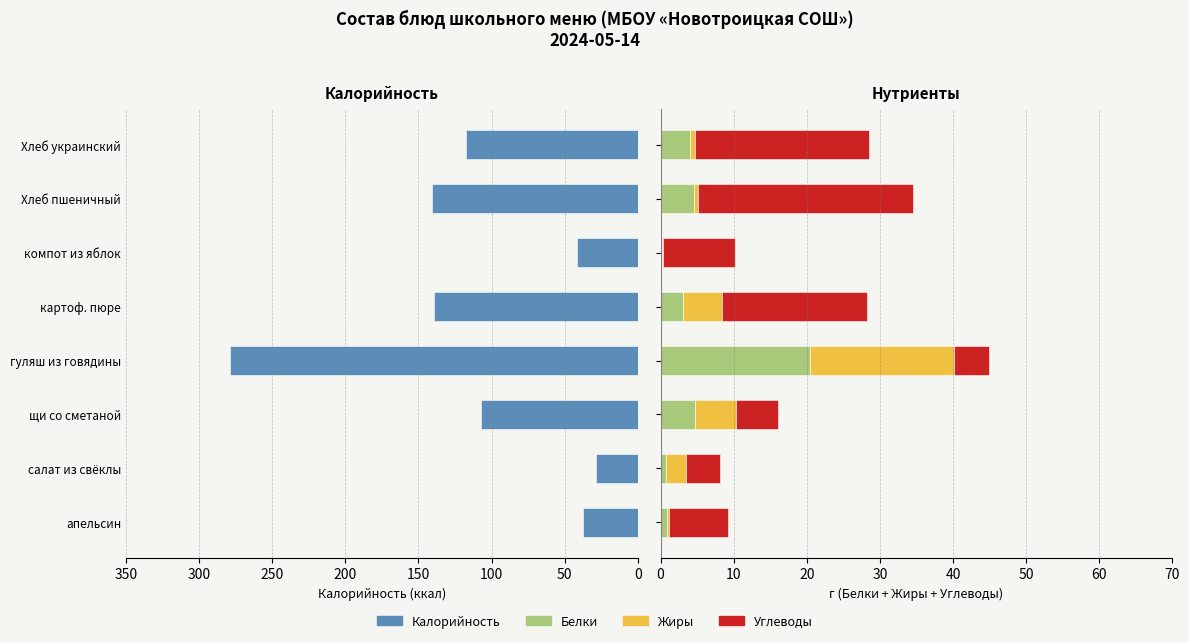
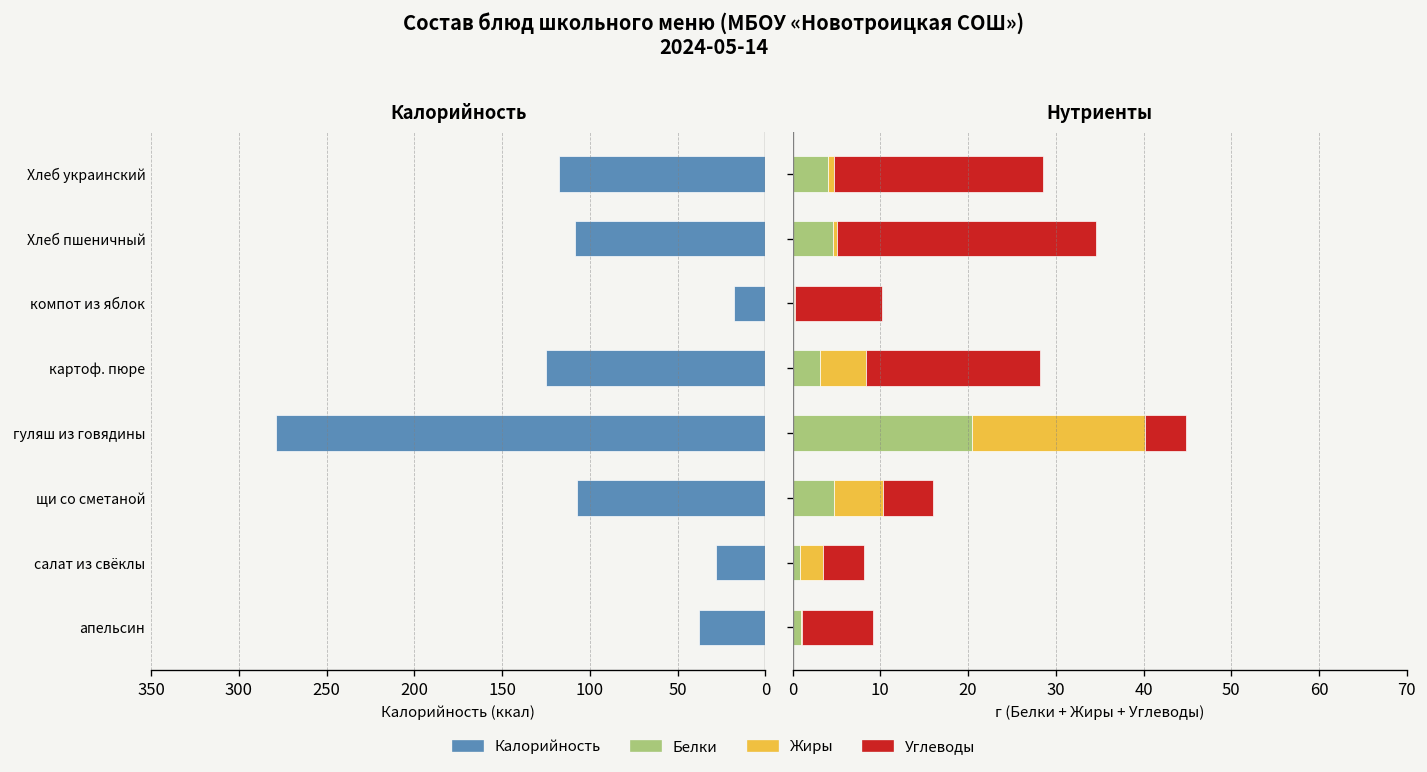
  {
    "Калорийность": {
      "Хлеб украинский": 117,
-     "Хлеб пшеничный": 141,
-     "компот из яблок": 42,
-     "картоф. пюре": 139,
+     "Хлеб пшеничный": 109,
+     "компот из яблок": 18,
+     "картоф. пюре": 125,
      "гуляш из говядины": 279,
      "щи со сметаной": 107,
      "салат из свёклы": 28,
      "апельсин": 38
    }
  }
